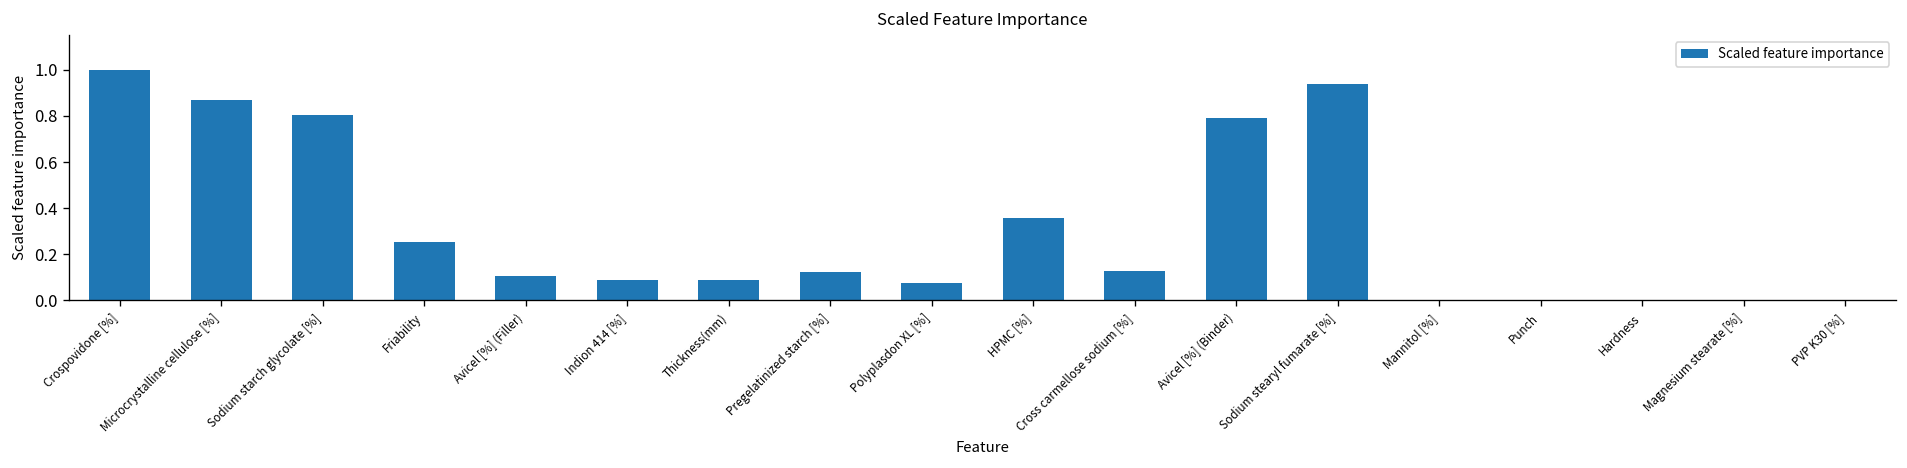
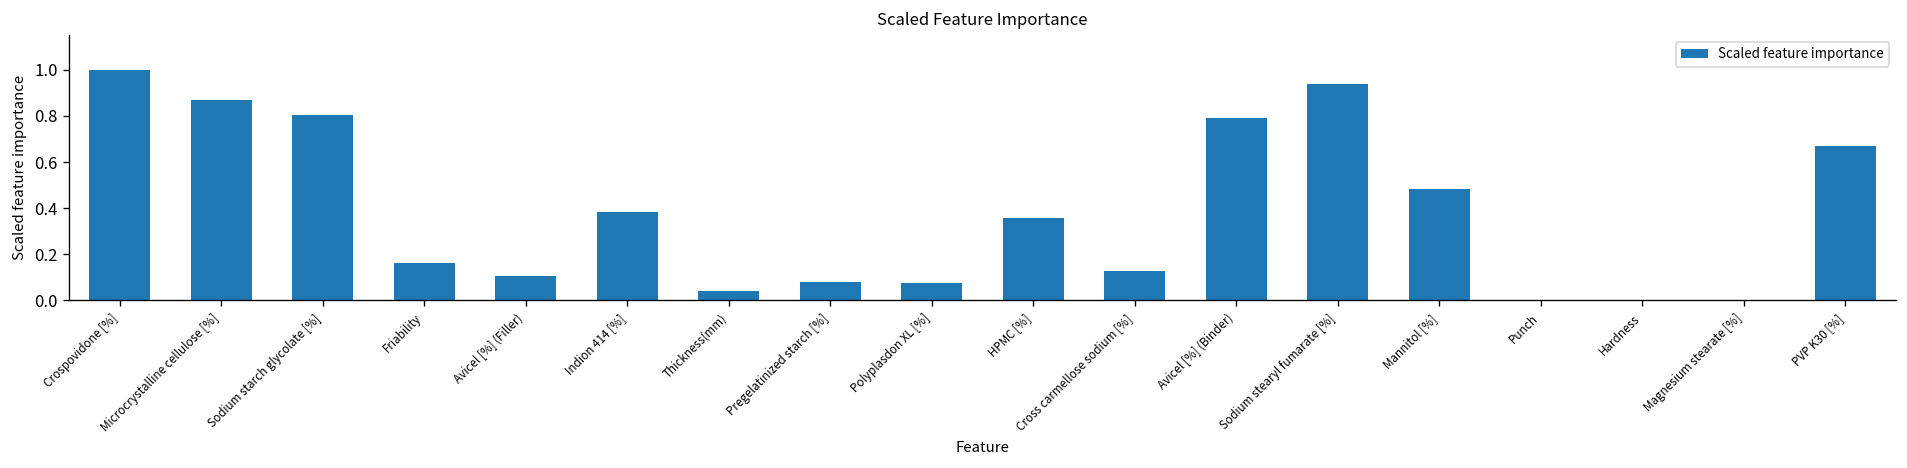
  {
    "Crospovidone [%]": 1.00,
    "Microcrystalline cellulose [%]": 0.87,
    "Sodium starch glycolate [%]": 0.80,
-   "Friability": 0.25,
+   "Friability": 0.16,
    "Avicel [%] (Filler)": 0.10,
-   "Indion 414 [%]": 0.09,
-   "Thickness(mm)": 0.09,
-   "Pregelatinized starch [%]": 0.12,
+   "Indion 414 [%]": 0.38,
+   "Thickness(mm)": 0.04,
+   "Pregelatinized starch [%]": 0.08,
    "Polyplasdon XL [%]": 0.07,
    "HPMC [%]": 0.36,
    "Cross carmellose sodium [%]": 0.13,
    "Avicel [%] (Binder)": 0.79,
    "Sodium stearyl fumarate [%]": 0.94,
-   "Mannitol [%]": 0.00,
-   "PVP K30 [%]": 0.00
+   "Mannitol [%]": 0.48,
+   "PVP K30 [%]": 0.67
  }
